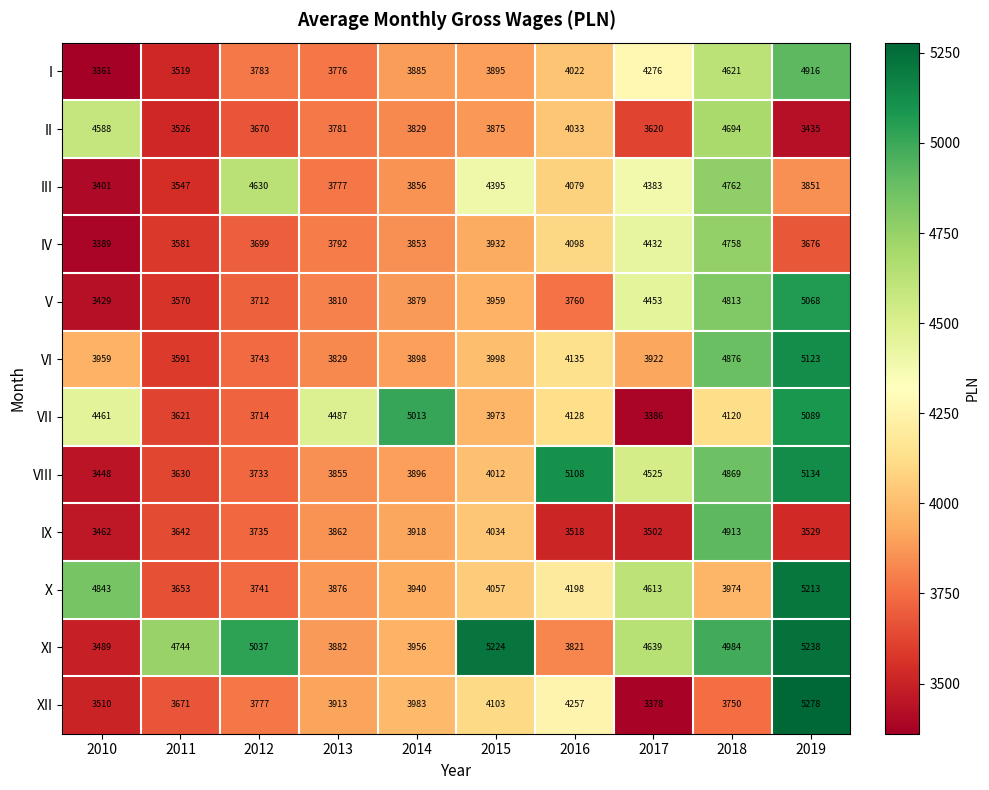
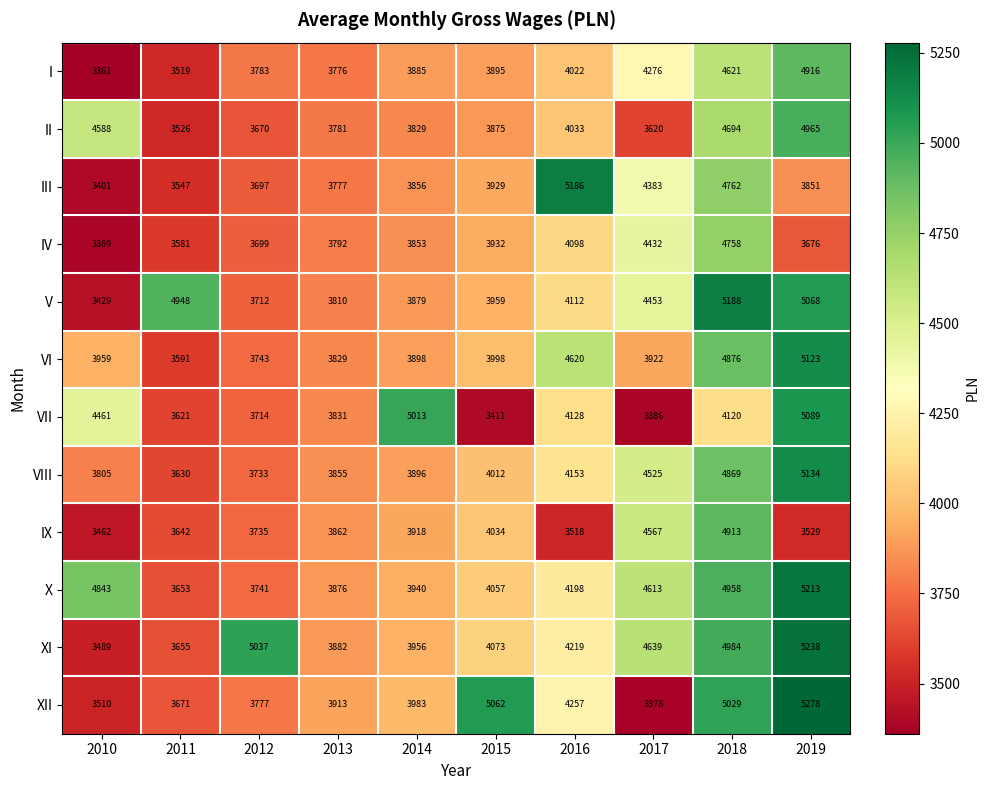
  {
    "I": {
      "2010": 3361,
      "2011": 3519,
      "2012": 3783,
      "2013": 3776,
      "2014": 3885,
      "2015": 3895,
      "2016": 4022,
      "2017": 4276,
      "2018": 4621,
      "2019": 4916
    },
    "II": {
      "2010": 4588,
      "2011": 3526,
      "2012": 3670,
      "2013": 3781,
      "2014": 3829,
      "2015": 3875,
      "2016": 4033,
      "2017": 3620,
      "2018": 4694,
-     "2019": 3435
+     "2019": 4965
    },
    "III": {
      "2010": 3401,
      "2011": 3547,
-     "2012": 4630,
+     "2012": 3697,
      "2013": 3777,
      "2014": 3856,
-     "2015": 4395,
-     "2016": 4079,
+     "2015": 3929,
+     "2016": 5186,
      "2017": 4383,
      "2018": 4762,
      "2019": 3851
    },
    "IV": {
      "2010": 3389,
      "2011": 3581,
      "2012": 3699,
      "2013": 3792,
      "2014": 3853,
      "2015": 3932,
      "2016": 4098,
      "2017": 4432,
      "2018": 4758,
      "2019": 3676
    },
    "V": {
      "2010": 3429,
-     "2011": 3570,
+     "2011": 4948,
      "2012": 3712,
      "2013": 3810,
      "2014": 3879,
      "2015": 3959,
-     "2016": 3760,
+     "2016": 4112,
      "2017": 4453,
-     "2018": 4813,
+     "2018": 5188,
      "2019": 5068
    },
    "VI": {
      "2010": 3959,
      "2011": 3591,
      "2012": 3743,
      "2013": 3829,
      "2014": 3898,
      "2015": 3998,
-     "2016": 4135,
+     "2016": 4620,
      "2017": 3922,
      "2018": 4876,
      "2019": 5123
    },
    "VII": {
      "2010": 4461,
      "2011": 3621,
      "2012": 3714,
-     "2013": 4487,
+     "2013": 3831,
      "2014": 5013,
-     "2015": 3973,
+     "2015": 3411,
      "2016": 4128,
      "2017": 3386,
      "2018": 4120,
      "2019": 5089
    },
    "VIII": {
-     "2010": 3448,
+     "2010": 3805,
      "2011": 3630,
      "2012": 3733,
      "2013": 3855,
      "2014": 3896,
      "2015": 4012,
-     "2016": 5108,
+     "2016": 4153,
      "2017": 4525,
      "2018": 4869,
      "2019": 5134
    },
    "IX": {
      "2010": 3462,
      "2011": 3642,
      "2012": 3735,
      "2013": 3862,
      "2014": 3918,
      "2015": 4034,
      "2016": 3518,
-     "2017": 3502,
+     "2017": 4567,
      "2018": 4913,
      "2019": 3529
    },
    "X": {
      "2010": 4843,
      "2011": 3653,
      "2012": 3741,
      "2013": 3876,
      "2014": 3940,
      "2015": 4057,
      "2016": 4198,
      "2017": 4613,
-     "2018": 3974,
+     "2018": 4958,
      "2019": 5213
    },
    "XI": {
      "2010": 3489,
-     "2011": 4744,
+     "2011": 3655,
      "2012": 5037,
      "2013": 3882,
      "2014": 3956,
-     "2015": 5224,
-     "2016": 3821,
+     "2015": 4073,
+     "2016": 4219,
      "2017": 4639,
      "2018": 4984,
      "2019": 5238
    },
    "XII": {
      "2010": 3510,
      "2011": 3671,
      "2012": 3777,
      "2013": 3913,
      "2014": 3983,
-     "2015": 4103,
+     "2015": 5062,
      "2016": 4257,
      "2017": 3378,
-     "2018": 3750,
+     "2018": 5029,
      "2019": 5278
    }
  }
